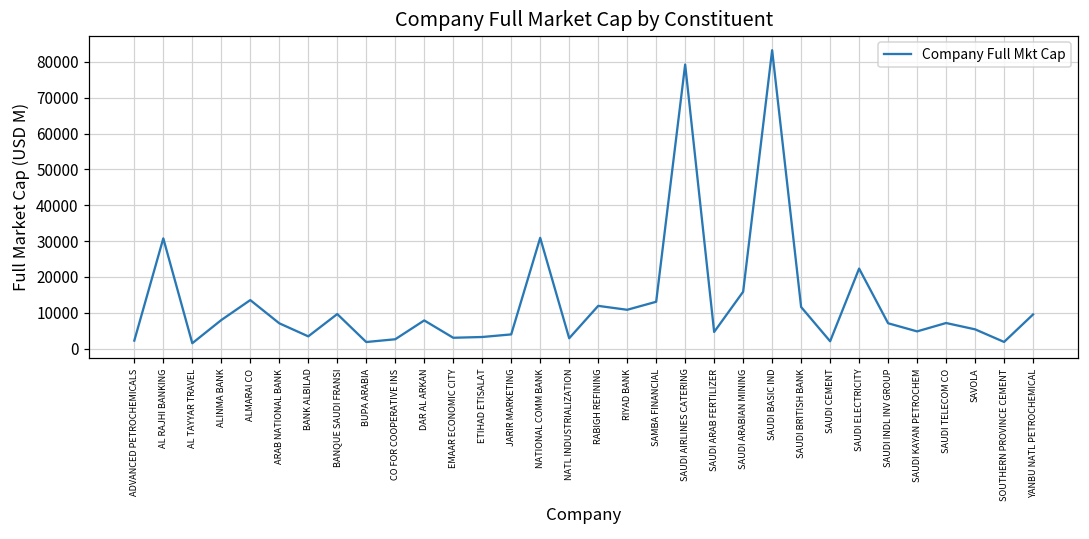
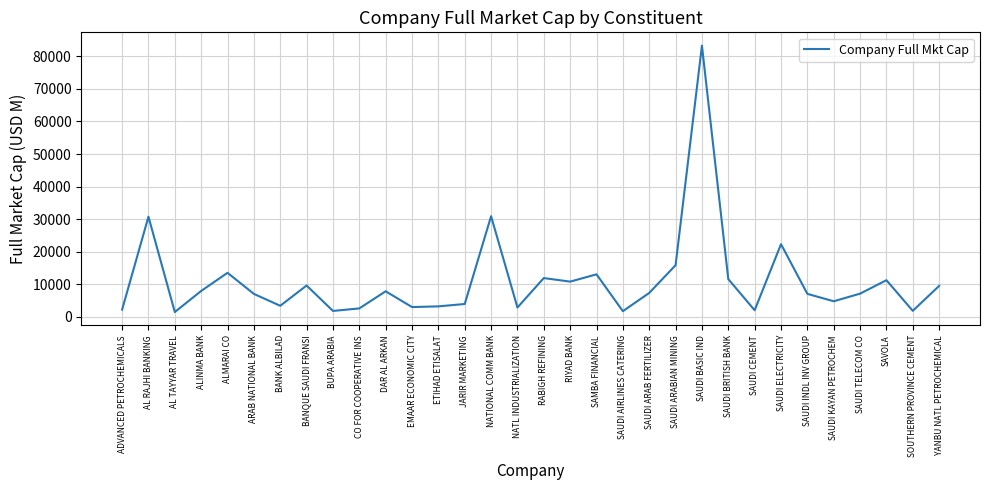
  {
    "ADVANCED PETROCHEMICALS": 2000,
    "AL RAJHI BANKING": 31000,
    "AL TAYYAR TRAVEL": 1000,
    "ALINMA BANK": 8000,
    "ALMARAI CO": 14000,
    "ARAB NATIONAL BANK": 7000,
    "BANK ALBILAD": 3000,
    "BANQUE SAUDI FRANSI": 10000,
    "BUPA ARABIA": 2000,
    "CO FOR COOPERATIVE INS": 3000,
    "DAR AL ARKAN": 8000,
    "EMAAR ECONOMIC CITY": 3000,
    "ETIHAD ETISALAT": 3000,
    "JARIR MARKETING": 4000,
    "NATIONAL COMM BANK": 31000,
    "NATL INDUSTRIALIZATION": 3000,
    "RABIGH REFINING": 12000,
    "RIYAD BANK": 11000,
    "SAMBA FINANCIAL": 13000,
-   "SAUDI AIRLINES CATERING": 79000,
-   "SAUDI ARAB FERTILIZER": 5000,
+   "SAUDI AIRLINES CATERING": 2000,
+   "SAUDI ARAB FERTILIZER": 7000,
    "SAUDI ARABIAN MINING": 16000,
    "SAUDI BASIC IND": 83000,
    "SAUDI BRITISH BANK": 12000,
    "SAUDI CEMENT": 2000,
    "SAUDI ELECTRICITY": 22000,
    "SAUDI INDL INV GROUP": 7000,
    "SAUDI KAYAN PETROCHEM": 5000,
    "SAUDI TELECOM CO": 7000,
-   "SAVOLA": 5000,
+   "SAVOLA": 11000,
    "SOUTHERN PROVINCE CEMENT": 2000,
    "YANBU NATL PETROCHEMICAL": 10000
  }
